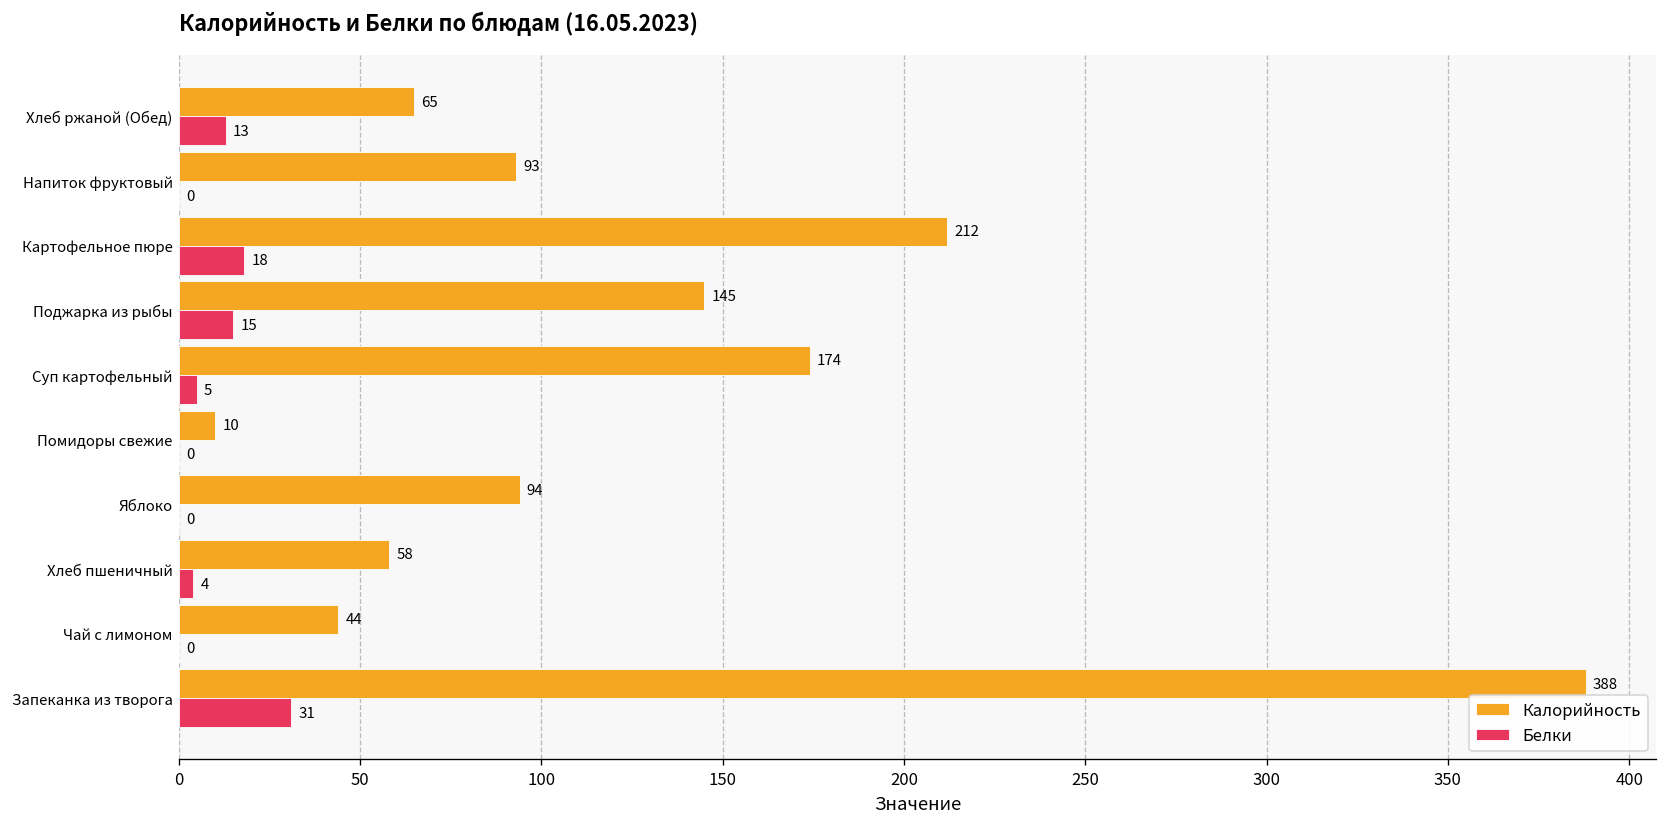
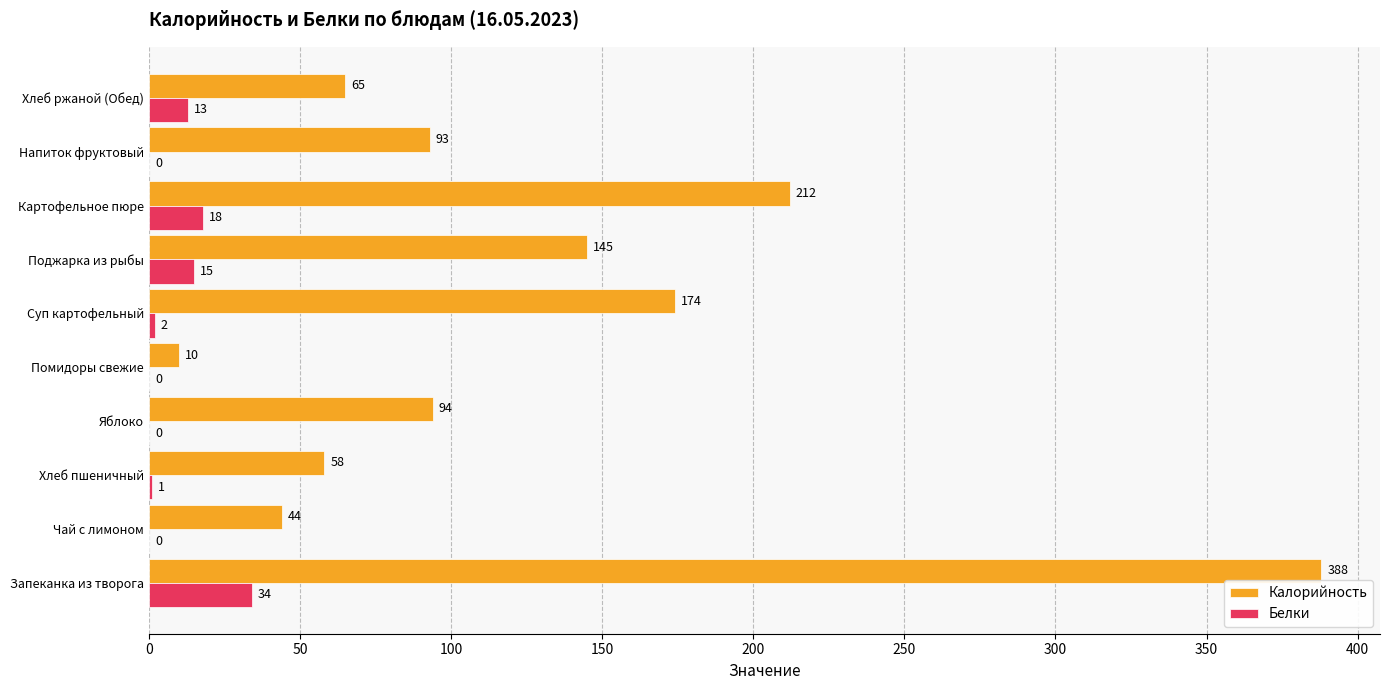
  {
    "Калорийность": {
      "Хлеб ржаной (Обед)": 65,
      "Напиток фруктовый": 93,
      "Картофельное пюре": 212,
      "Поджарка из рыбы": 145,
      "Суп картофельный": 174,
      "Помидоры свежие": 10,
      "Яблоко": 94,
      "Хлеб пшеничный": 58,
      "Чай с лимоном": 44,
      "Запеканка из творога": 388
    },
    "Белки": {
      "Хлеб ржаной (Обед)": 13,
      "Напиток фруктовый": 0,
      "Картофельное пюре": 18,
      "Поджарка из рыбы": 15,
-     "Суп картофельный": 5,
+     "Суп картофельный": 2,
      "Помидоры свежие": 0,
      "Яблоко": 0,
-     "Хлеб пшеничный": 4,
+     "Хлеб пшеничный": 1,
      "Чай с лимоном": 0,
-     "Запеканка из творога": 31
+     "Запеканка из творога": 34
    }
  }
